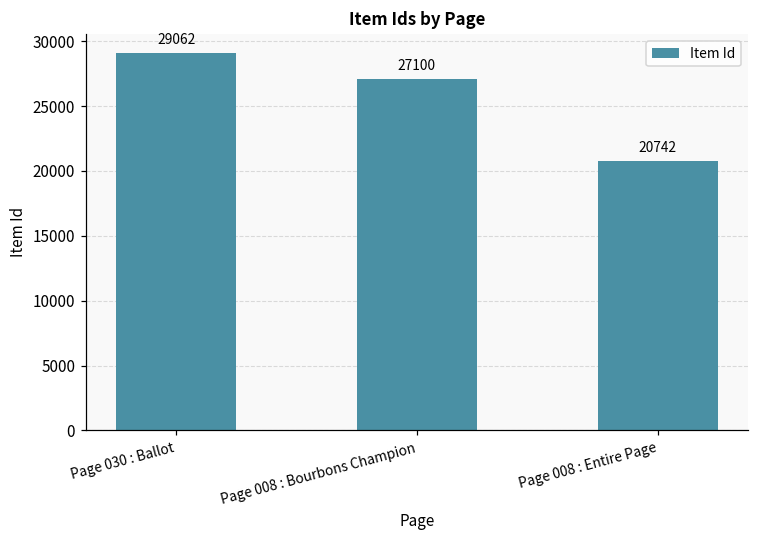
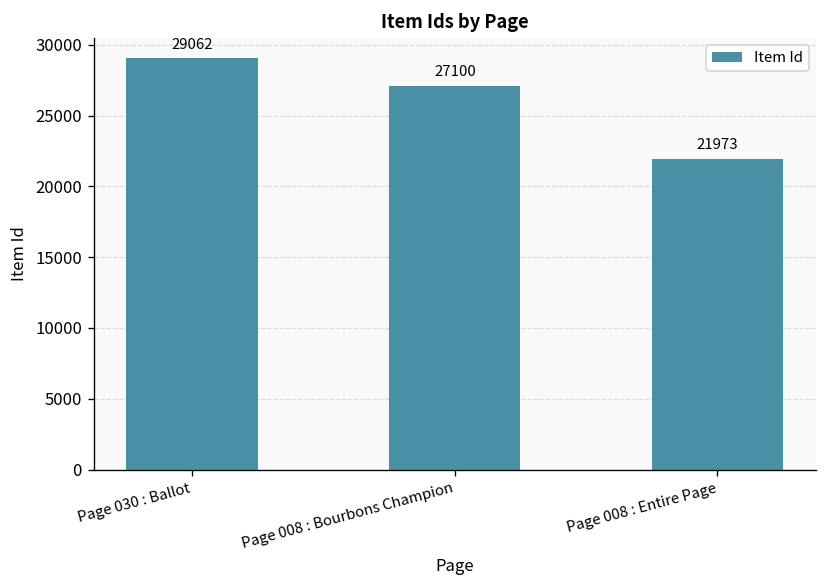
  {
    "Page 030 : Ballot": 29062,
    "Page 008 : Bourbons Champion": 27100,
-   "Page 008 : Entire Page": 20742
+   "Page 008 : Entire Page": 21973
  }
